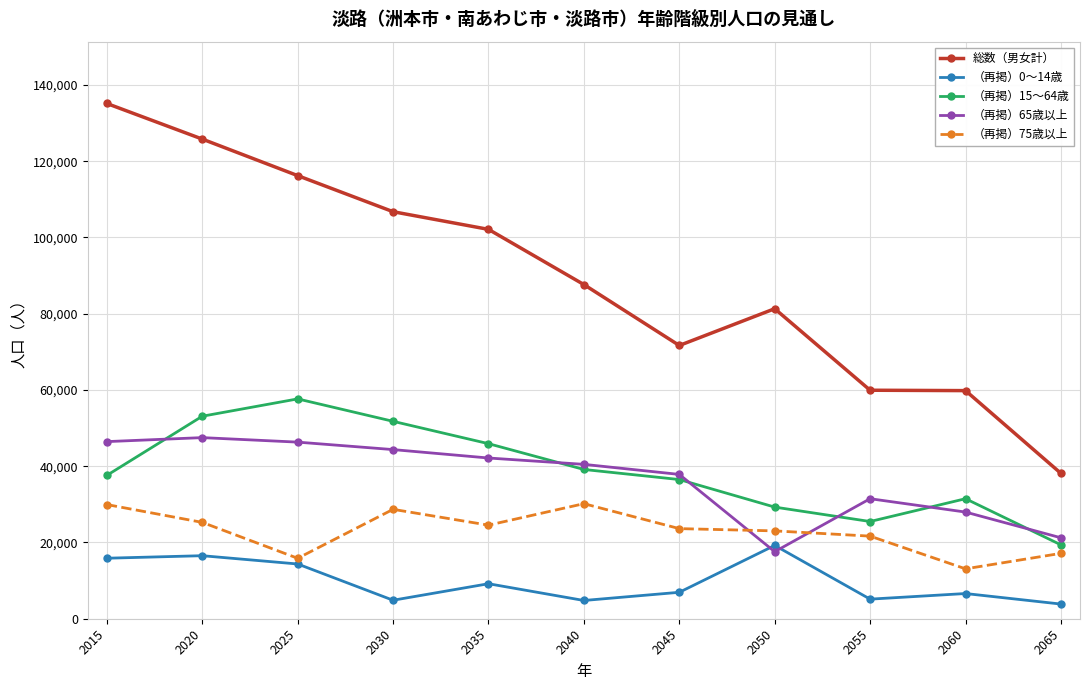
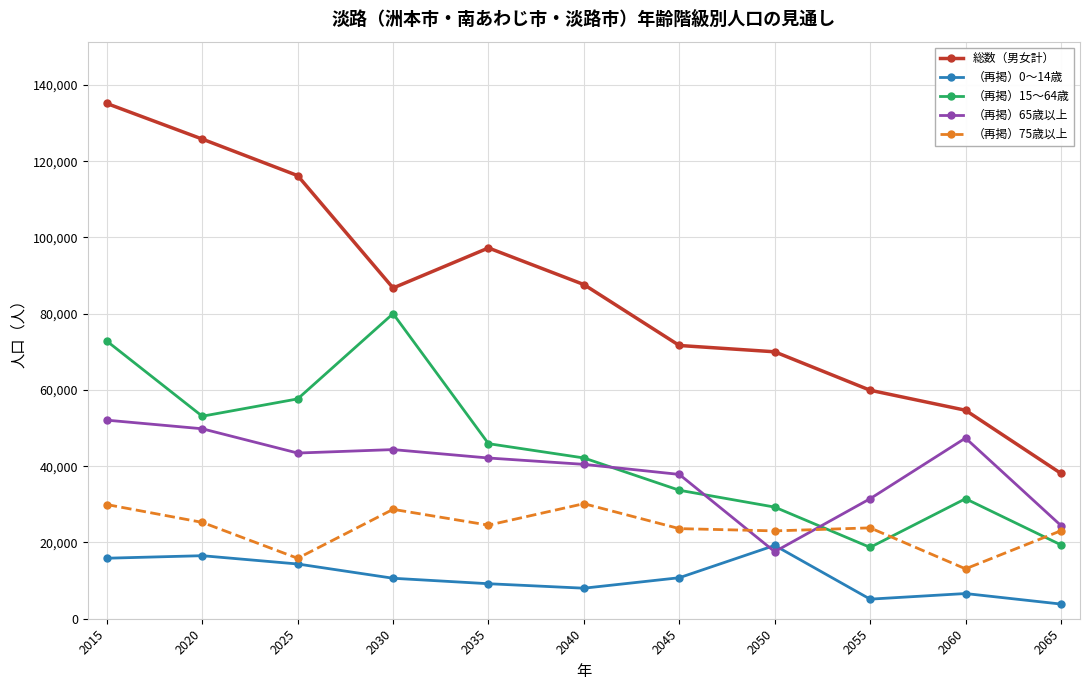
  {
    "総数（男女計）": {
      "2015": "135,000",
      "2020": "126,000",
      "2025": "116,000",
-     "2030": "107,000",
-     "2035": "102,000",
+     "2030": "87,000",
+     "2035": "97,000",
      "2040": "88,000",
      "2045": "72,000",
-     "2050": "81,000",
+     "2050": "70,000",
      "2055": "60,000",
-     "2060": "60,000",
+     "2060": "55,000",
      "2065": "38,000"
    },
    "（再掲）0～14歳": {
      "2015": "16,000",
      "2020": "17,000",
      "2025": "14,000",
-     "2030": "5,000",
+     "2030": "11,000",
      "2035": "9,000",
-     "2040": "5,000",
-     "2045": "7,000",
+     "2040": "8,000",
+     "2045": "11,000",
      "2050": "19,000",
      "2055": "5,000",
      "2060": "7,000",
      "2065": "4,000"
    },
    "（再掲）15～64歳": {
-     "2015": "38,000",
+     "2015": "73,000",
      "2020": "53,000",
      "2025": "58,000",
-     "2030": "52,000",
+     "2030": "80,000",
      "2035": "46,000",
-     "2040": "39,000",
-     "2045": "37,000",
+     "2040": "42,000",
+     "2045": "34,000",
      "2050": "29,000",
-     "2055": "25,000",
+     "2055": "19,000",
      "2060": "31,000",
      "2065": "19,000"
    },
    "（再掲）65歳以上": {
-     "2015": "46,000",
-     "2020": "48,000",
-     "2025": "46,000",
+     "2015": "52,000",
+     "2020": "50,000",
+     "2025": "43,000",
      "2030": "44,000",
      "2035": "42,000",
      "2040": "40,000",
      "2045": "38,000",
      "2050": "18,000",
      "2055": "31,000",
-     "2060": "28,000",
-     "2065": "21,000"
+     "2060": "47,000",
+     "2065": "24,000"
    },
    "（再掲）75歳以上": {
      "2015": "30,000",
      "2020": "25,000",
      "2025": "16,000",
      "2030": "29,000",
      "2035": "25,000",
      "2040": "30,000",
      "2045": "24,000",
      "2050": "23,000",
-     "2055": "22,000",
+     "2055": "24,000",
      "2060": "13,000",
-     "2065": "17,000"
+     "2065": "23,000"
    }
  }
